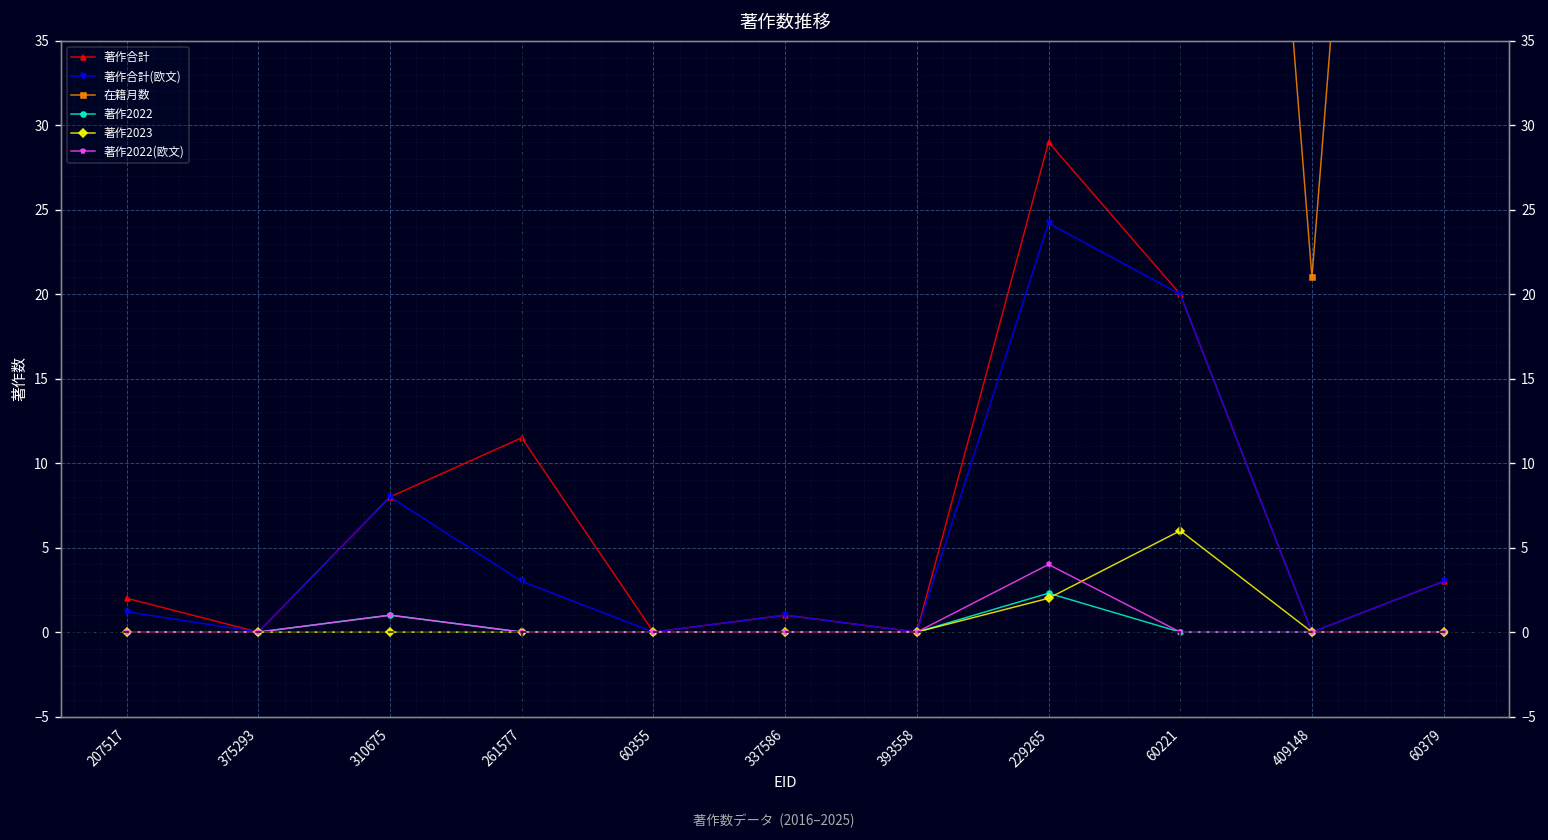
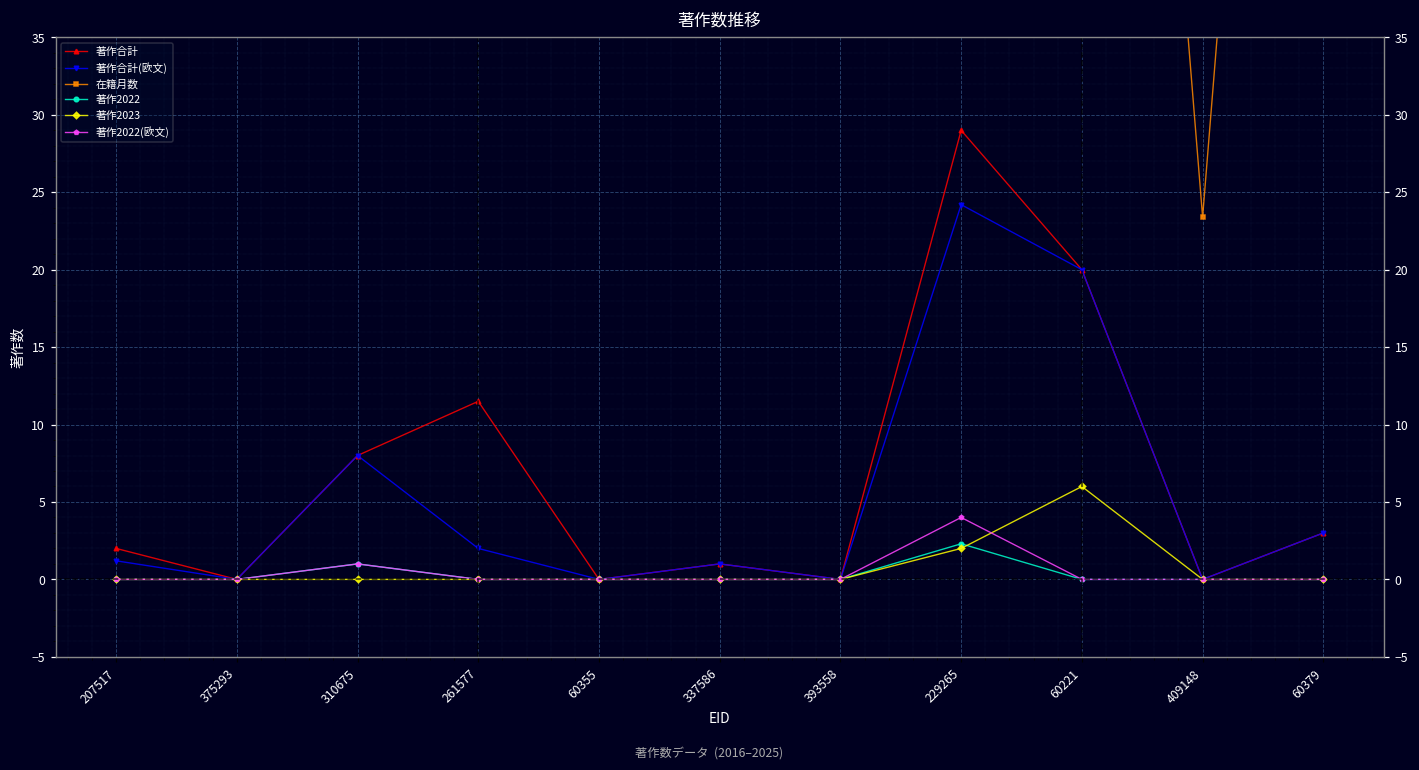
  {
    "著作合計": {
      "207517": 2.0,
      "261577": 11.5,
      "229265": 29.0
    },
    "著作合計(欧文)": {
      "207517": 1.2,
-     "261577": 3,
+     "261577": 2,
      "229265": 24.2
    },
    "在籍月数": {
-     "409148": 21.0
+     "409148": 23.4
    },
    "著作2022": {
      "229265": 2.3
    },
    "著作2023": {
      "310675": 0.0,
      "229265": 2.0,
      "60221": 6.0
    },
    "著作2022(欧文)": {
      "229265": 4.0
    }
  }
